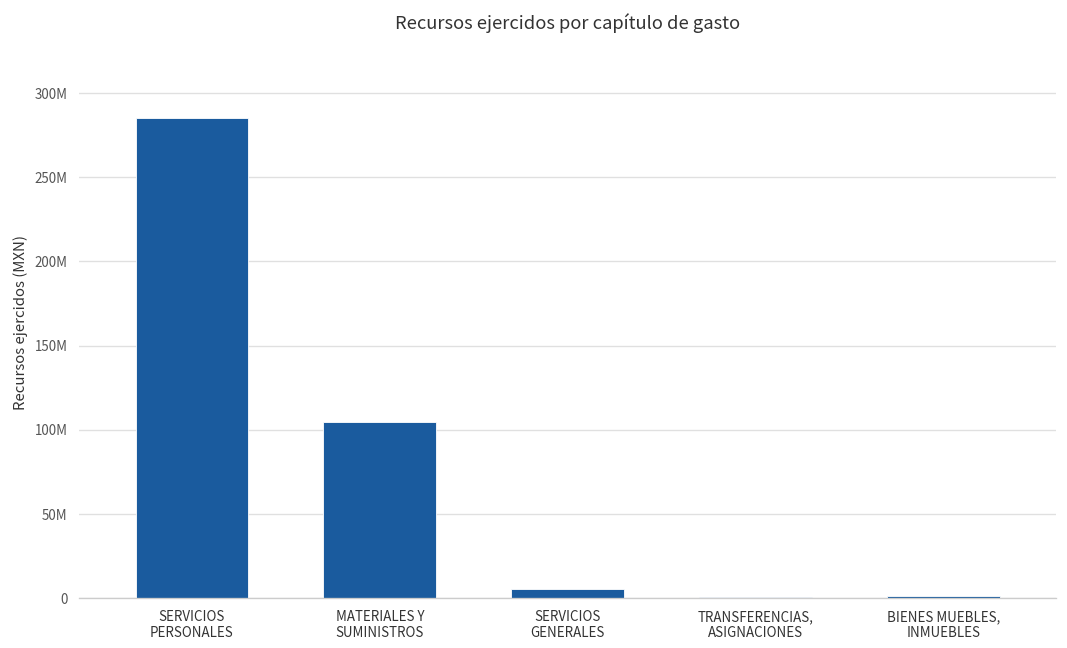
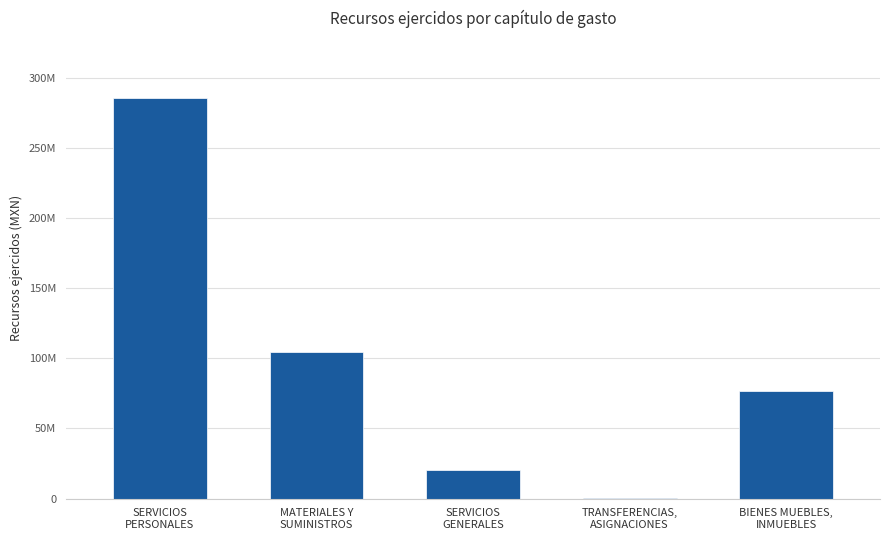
  {
    "SERVICIOS PERSONALES": 285000000,
    "MATERIALES Y SUMINISTROS": 105000000,
-   "SERVICIOS GENERALES": 5000000,
-   "BIENES MUEBLES, INMUEBLES": 2000000
+   "SERVICIOS GENERALES": 20000000,
+   "BIENES MUEBLES, INMUEBLES": 77000000
  }
